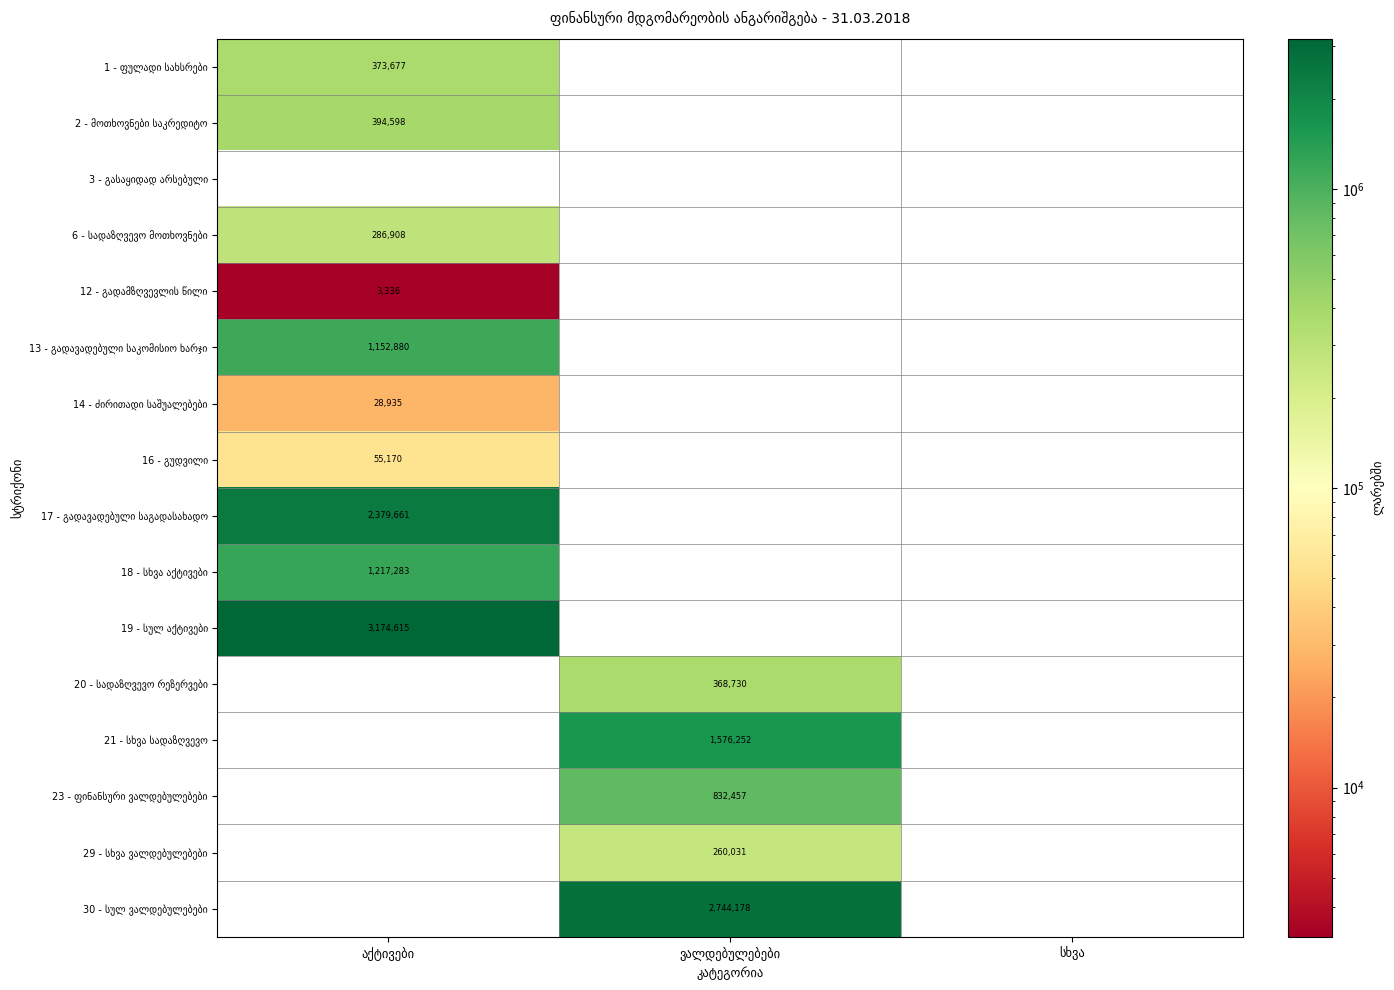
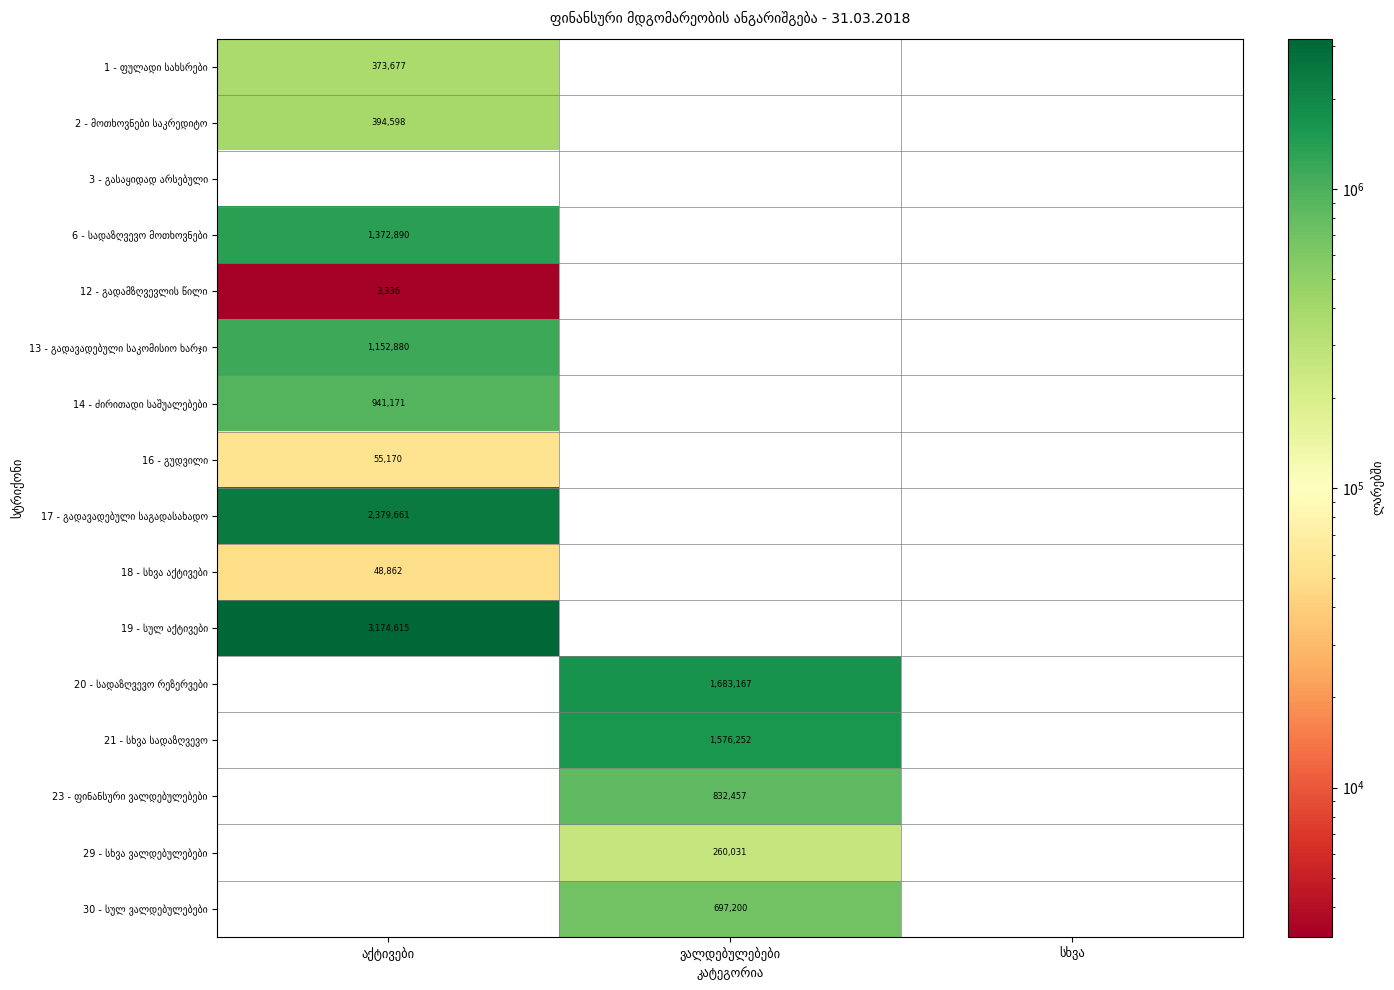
  {
    "1 - ფულადი სახსრები": {
      "აქტივები": "373,677"
    },
    "2 - მოთხოვნები საკრედიტო": {
      "აქტივები": "394,598"
    },
    "6 - სადაზღვევო მოთხოვნები": {
-     "აქტივები": "286,908"
+     "აქტივები": "1,372,890"
    },
    "12 - გადამზღვევლის წილი": {
      "აქტივები": "3,336"
    },
    "13 - გადავადებული საკომისიო ხარჯი": {
      "აქტივები": "1,152,880"
    },
    "14 - ძირითადი საშუალებები": {
-     "აქტივები": "28,935"
+     "აქტივები": "941,171"
    },
    "16 - გუდვილი": {
      "აქტივები": "55,170"
    },
    "17 - გადავადებული საგადასახადო": {
      "აქტივები": "2,379,661"
    },
    "18 - სხვა აქტივები": {
-     "აქტივები": "1,217,283"
+     "აქტივები": "48,862"
    },
    "19 - სულ აქტივები": {
      "აქტივები": "3,174,615"
    },
    "20 - სადაზღვევო რეზერვები": {
-     "ვალდებულებები": "368,730"
+     "ვალდებულებები": "1,683,167"
    },
    "21 - სხვა სადაზღვევო": {
      "ვალდებულებები": "1,576,252"
    },
    "23 - ფინანსური ვალდებულებები": {
      "ვალდებულებები": "832,457"
    },
    "29 - სხვა ვალდებულებები": {
      "ვალდებულებები": "260,031"
    },
    "30 - სულ ვალდებულებები": {
-     "ვალდებულებები": "2,744,178"
+     "ვალდებულებები": "697,200"
    }
  }
